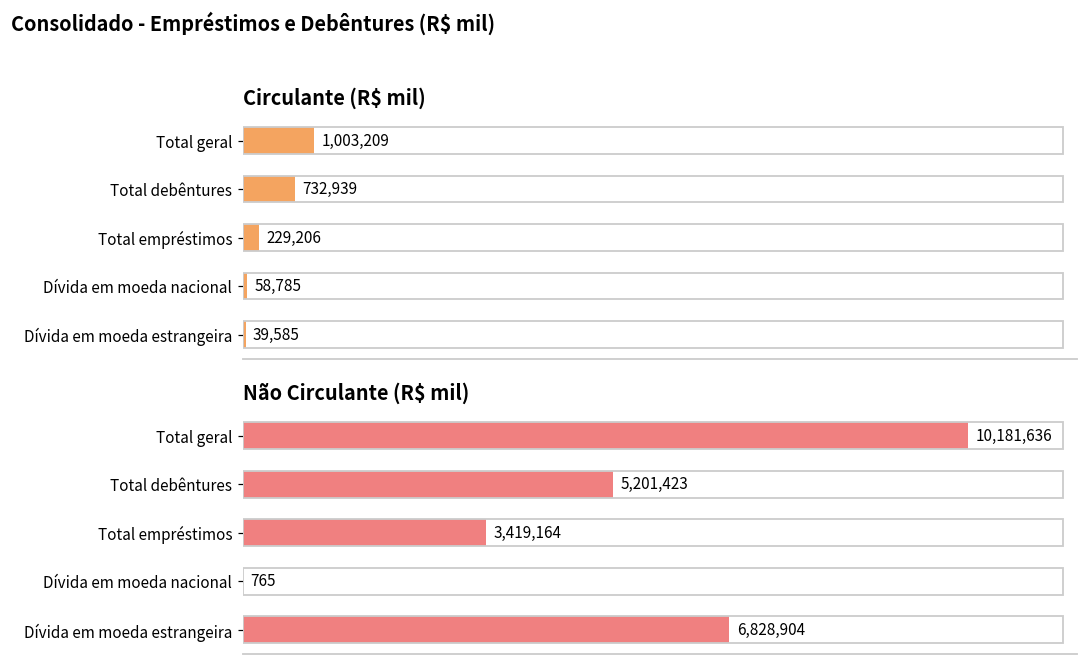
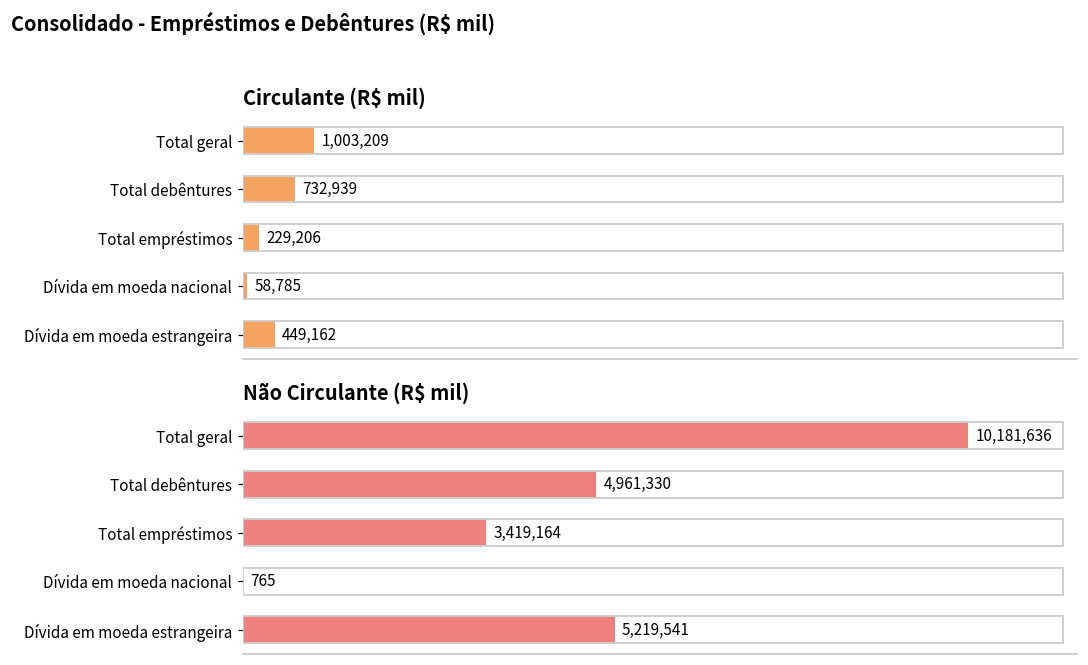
  {
    "Circulante (R$ mil)": {
      "Total geral": "1,003,209",
      "Total debêntures": "732,939",
      "Total empréstimos": "229,206",
      "Dívida em moeda nacional": "58,785",
-     "Dívida em moeda estrangeira": "39,585"
+     "Dívida em moeda estrangeira": "449,162"
    },
    "Não Circulante (R$ mil)": {
      "Total geral": "10,181,636",
-     "Total debêntures": "5,201,423",
+     "Total debêntures": "4,961,330",
      "Total empréstimos": "3,419,164",
      "Dívida em moeda nacional": "765",
-     "Dívida em moeda estrangeira": "6,828,904"
+     "Dívida em moeda estrangeira": "5,219,541"
    }
  }
